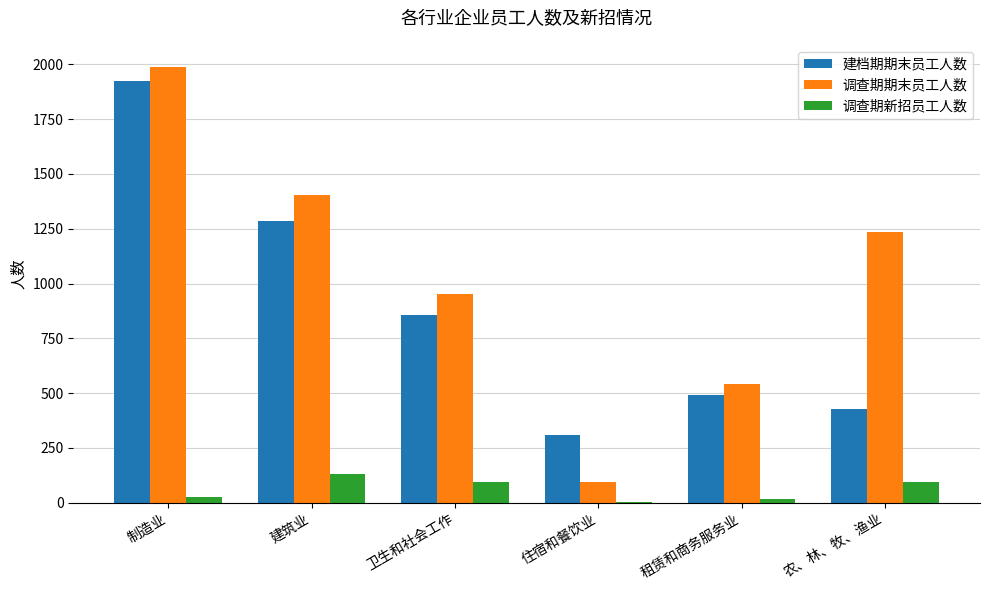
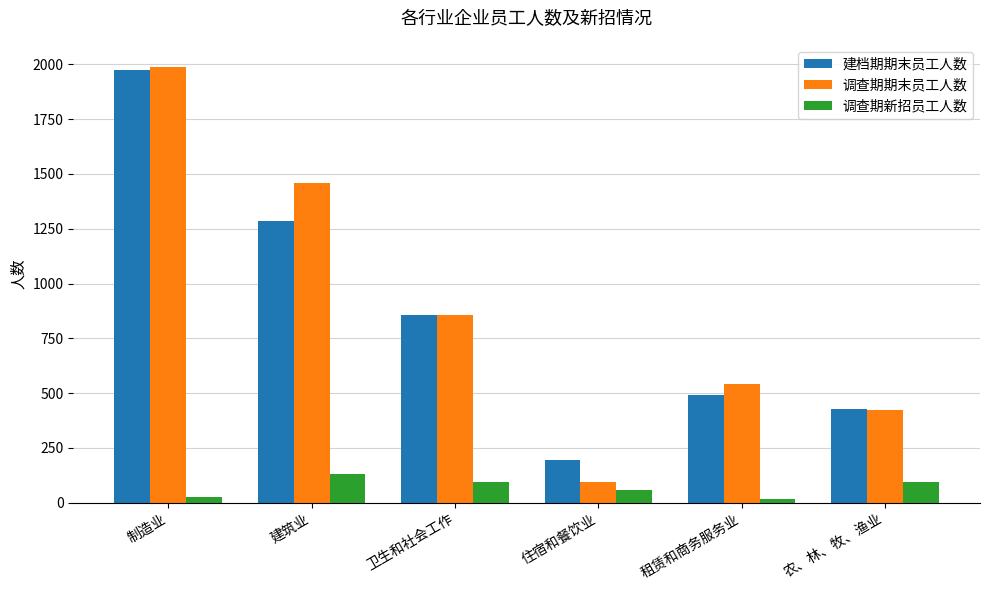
  {
    "建档期期末员工人数": {
-     "制造业": 1920,
+     "制造业": 1980,
      "建筑业": 1290,
      "卫生和社会工作": 860,
-     "住宿和餐饮业": 310,
+     "住宿和餐饮业": 200,
      "租赁和商务服务业": 490,
      "农、林、牧、渔业": 430
    },
    "调查期期末员工人数": {
      "制造业": 1990,
-     "建筑业": 1400,
-     "卫生和社会工作": 950,
+     "建筑业": 1460,
+     "卫生和社会工作": 860,
      "住宿和餐饮业": 100,
      "租赁和商务服务业": 540,
-     "农、林、牧、渔业": 1240
+     "农、林、牧、渔业": 430
    },
    "调查期新招员工人数": {
      "制造业": 30,
      "建筑业": 130,
      "卫生和社会工作": 90,
-     "住宿和餐饮业": 0,
+     "住宿和餐饮业": 60,
      "租赁和商务服务业": 20,
      "农、林、牧、渔业": 90
    }
  }
